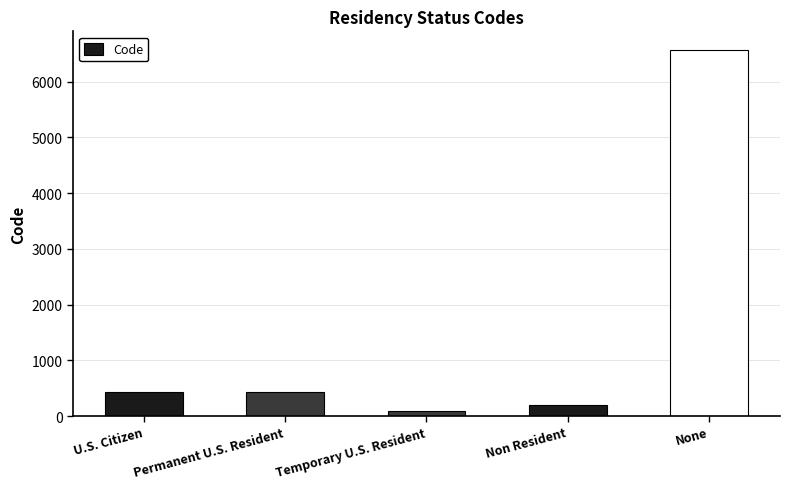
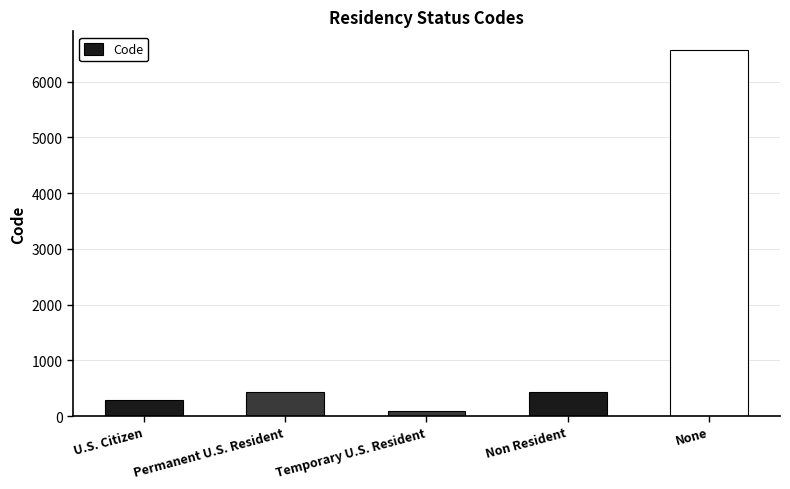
  {
-   "U.S. Citizen": 400,
+   "U.S. Citizen": 300,
    "Permanent U.S. Resident": 400,
    "Temporary U.S. Resident": 100,
-   "Non Resident": 200,
+   "Non Resident": 400,
    "None": 6600
  }
